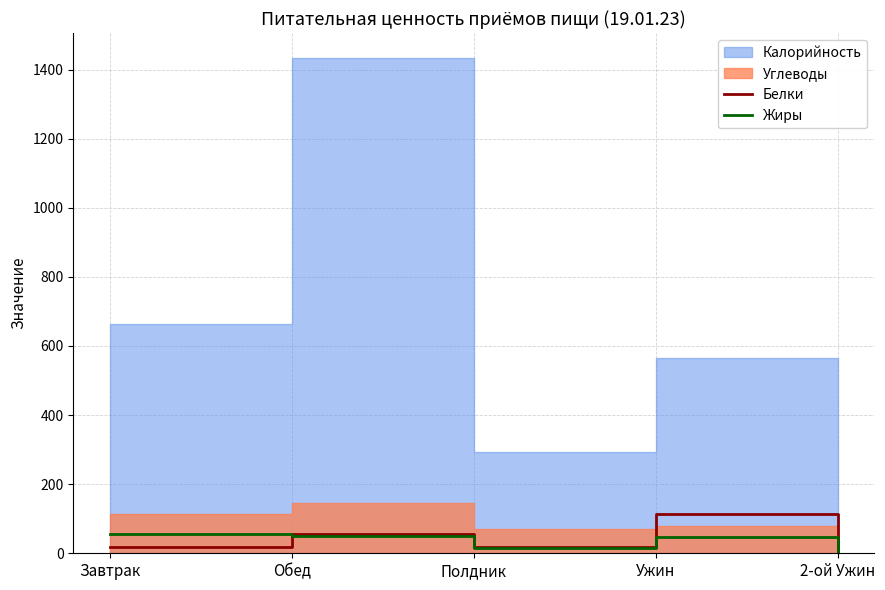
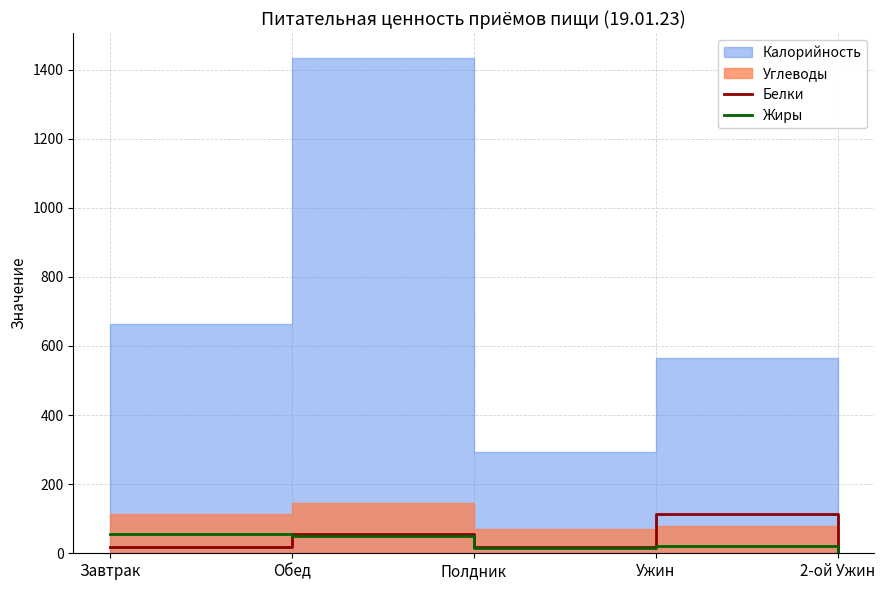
  {
    "Белки": {
      "Завтрак": 20,
      "Ужин": 110
    },
    "Жиры": {
      "Завтрак": 60,
-     "Ужин": 50
+     "Ужин": 20
    }
  }
